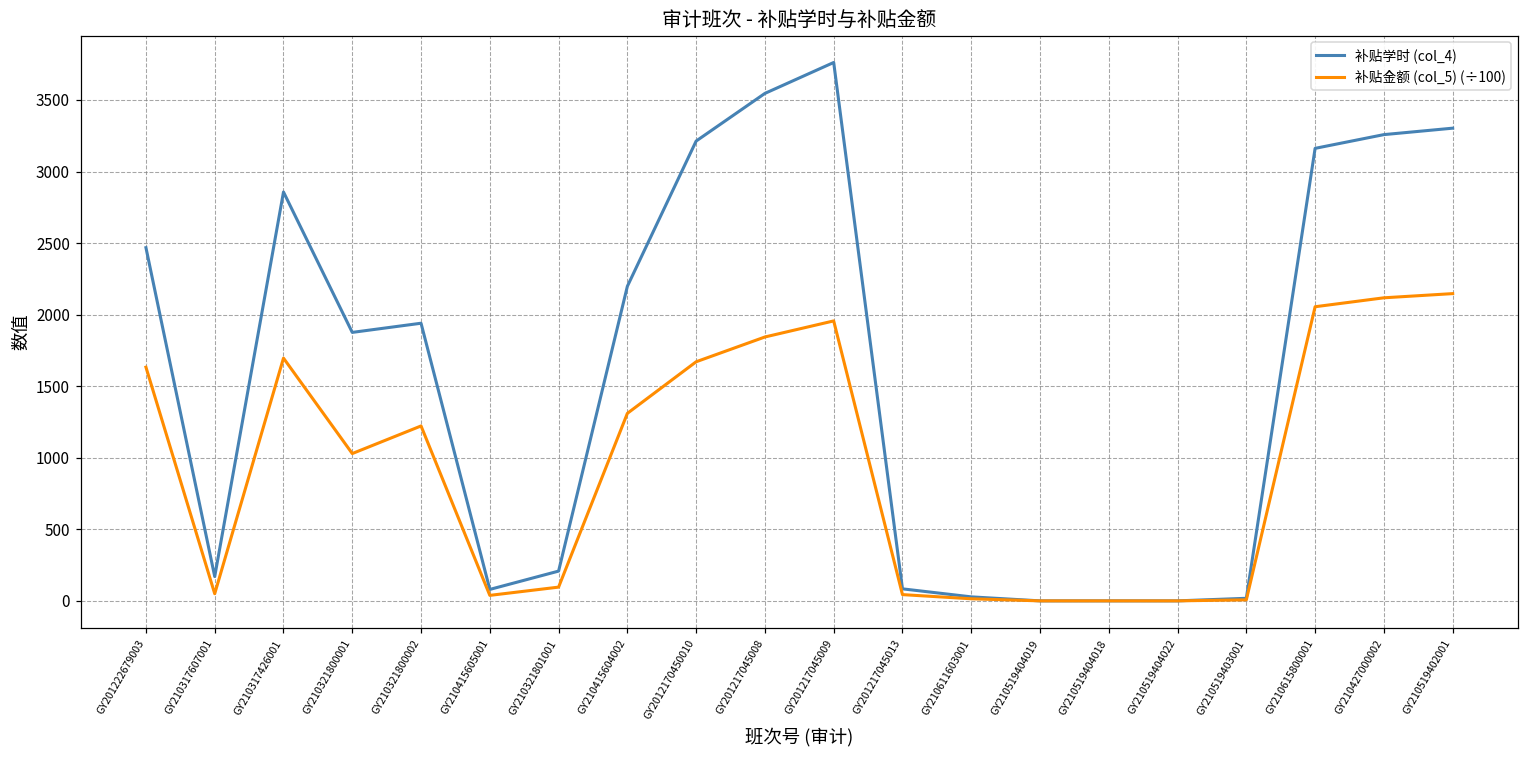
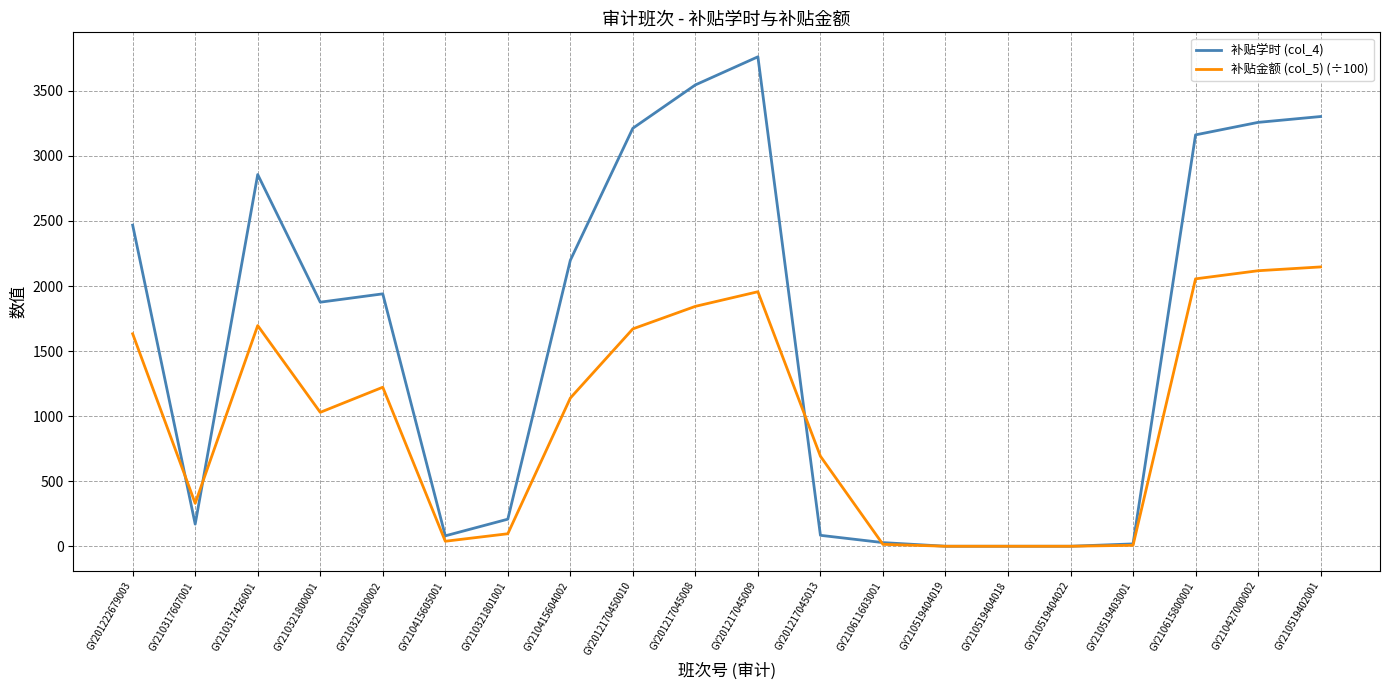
  {
    "补贴学时 (col_4)": {
      "GY201222679003": 2470,
      "GY210317607001": 170,
      "GY210317426001": 2860,
      "GY210321800001": 1880,
      "GY210321800002": 1940,
      "GY210415605001": 80,
      "GY210321801001": 210,
      "GY210415604002": 2200,
      "GY2012170450010": 3210,
      "GY201217045008": 3550,
      "GY201217045009": 3760,
      "GY201217045013": 80,
      "GY210615800001": 3160,
      "GY210427000002": 3260,
      "GY210519402001": 3300
    },
    "补贴金额 (col_5) (÷100)": {
      "GY201222679003": 1630,
-     "GY210317607001": 50,
+     "GY210317607001": 330,
      "GY210317426001": 1700,
      "GY210321800001": 1030,
      "GY210321800002": 1220,
      "GY210415605001": 40,
      "GY210321801001": 100,
-     "GY210415604002": 1310,
+     "GY210415604002": 1140,
      "GY2012170450010": 1670,
      "GY201217045008": 1840,
      "GY201217045009": 1960,
-     "GY201217045013": 40,
+     "GY201217045013": 690,
      "GY210615800001": 2060,
      "GY210427000002": 2120,
      "GY210519402001": 2150
    }
  }
